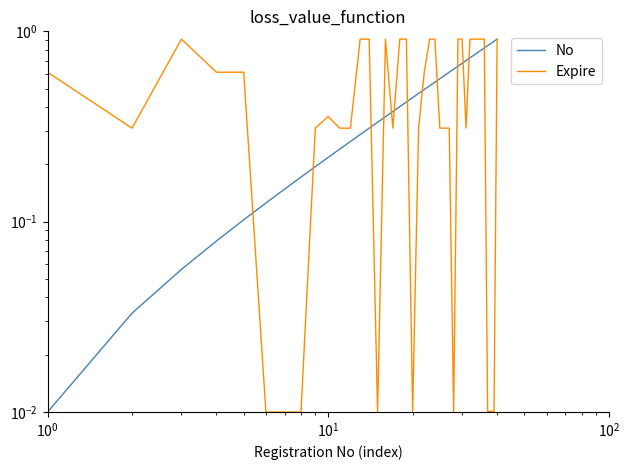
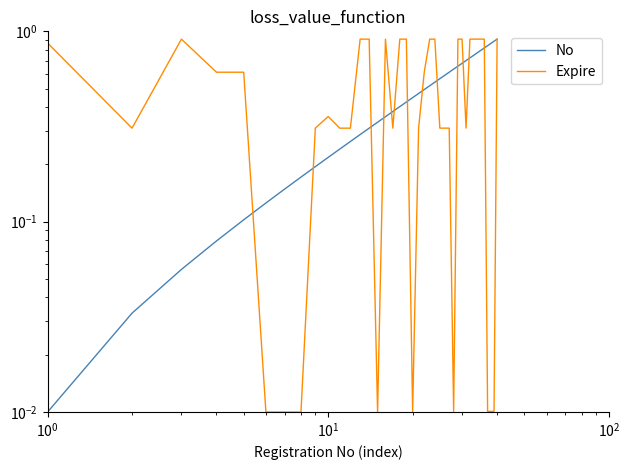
  {
    "No": {
      "10^0": 0.01,
      "10^1": 0.22
    },
    "Expire": {
-     "10^0": 0.61,
+     "10^0": 0.9,
      "10^1": 0.36
    }
  }
